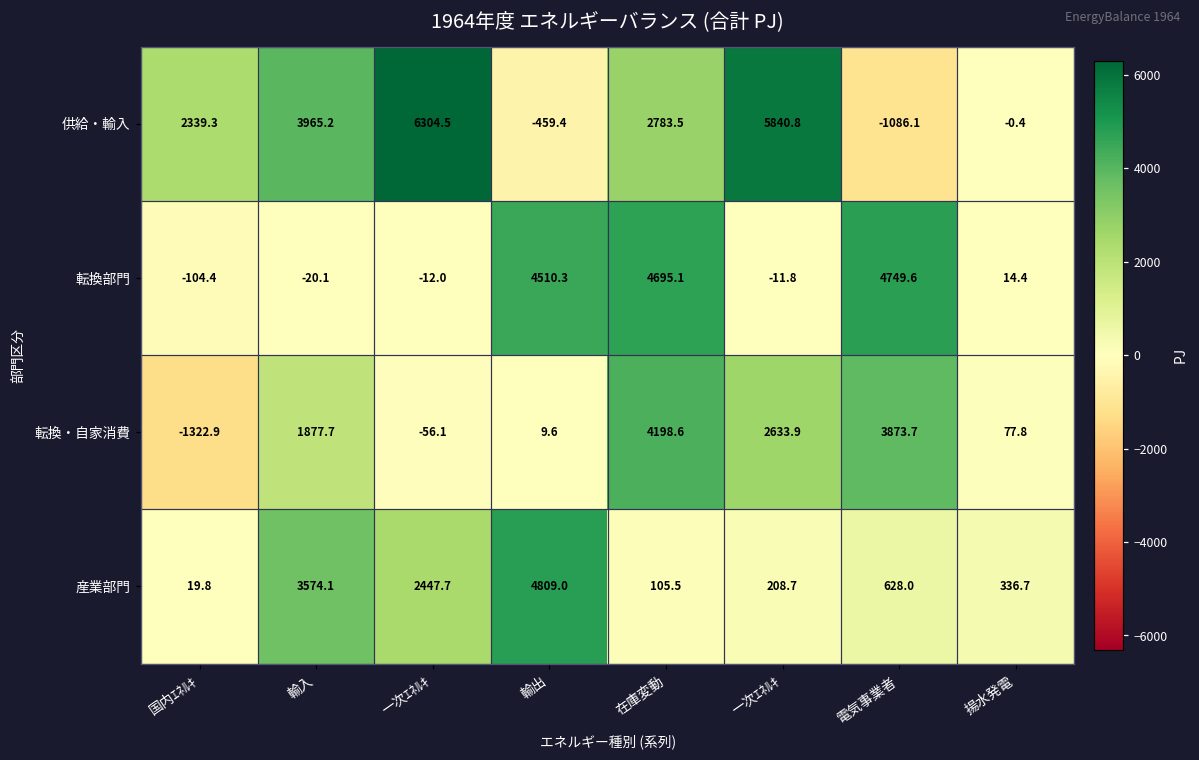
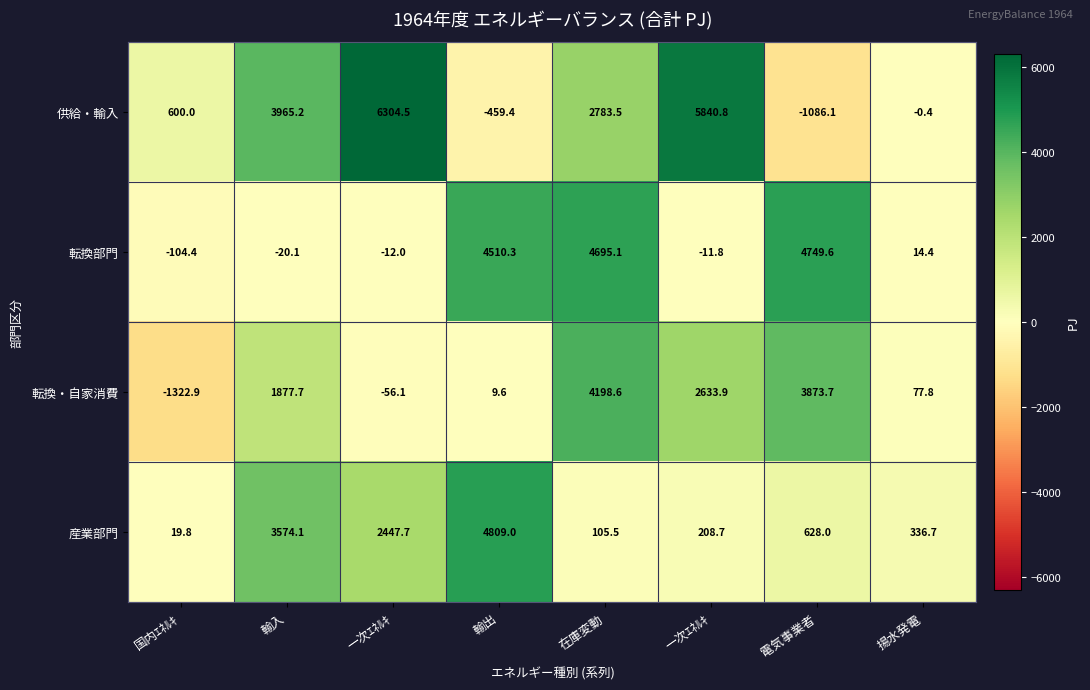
  {
    "供給・輸入": {
-     "国内ｴﾈﾙｷ": 2339.3,
+     "国内ｴﾈﾙｷ": 600.0,
      "輸入": 3965.2,
      "輸出": -459.4,
      "在庫変動": 2783.5,
      "電気事業者": -1086.1,
      "揚水発電": -0.4
    },
    "転換部門": {
      "国内ｴﾈﾙｷ": -104.4,
      "輸入": -20.1,
      "輸出": 4510.3,
      "在庫変動": 4695.1,
      "電気事業者": 4749.6,
      "揚水発電": 14.4
    },
    "転換・自家消費": {
      "国内ｴﾈﾙｷ": -1322.9,
      "輸入": 1877.7,
      "輸出": 9.6,
      "在庫変動": 4198.6,
      "電気事業者": 3873.7,
      "揚水発電": 77.8
    },
    "産業部門": {
      "国内ｴﾈﾙｷ": 19.8,
      "輸入": 3574.1,
      "輸出": 4809.0,
      "在庫変動": 105.5,
      "電気事業者": 628.0,
      "揚水発電": 336.7
    }
  }
